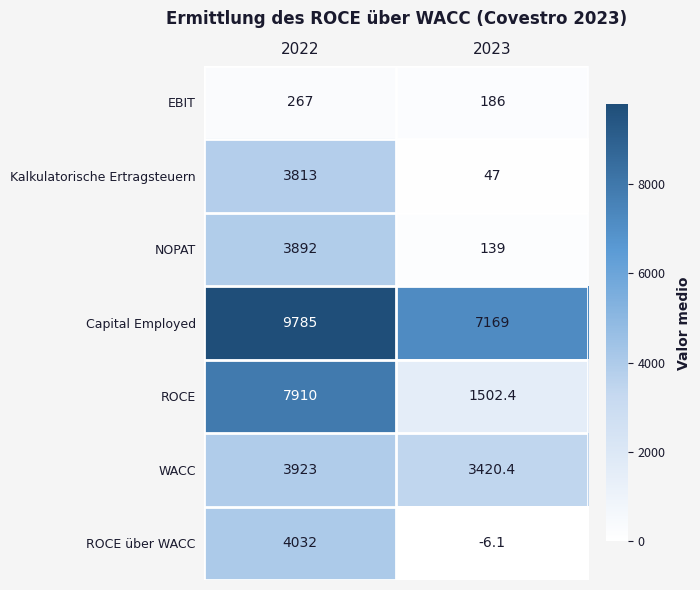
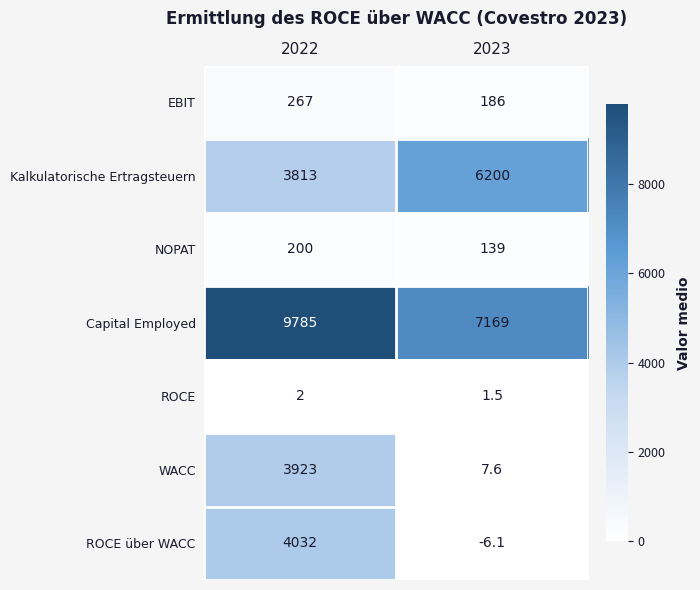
  {
    "EBIT": {
      "2022": 267,
      "2023": 186
    },
    "Kalkulatorische Ertragsteuern": {
      "2022": 3813,
-     "2023": 47
+     "2023": 6200
    },
    "NOPAT": {
-     "2022": 3892,
+     "2022": 200,
      "2023": 139
    },
    "Capital Employed": {
      "2022": 9785,
      "2023": 7169
    },
    "ROCE": {
-     "2022": 7910,
-     "2023": 1502.4
+     "2022": 2,
+     "2023": 1.5
    },
    "WACC": {
      "2022": 3923,
-     "2023": 3420.4
+     "2023": 7.6
    },
    "ROCE über WACC": {
      "2022": 4032,
      "2023": -6.1
    }
  }
